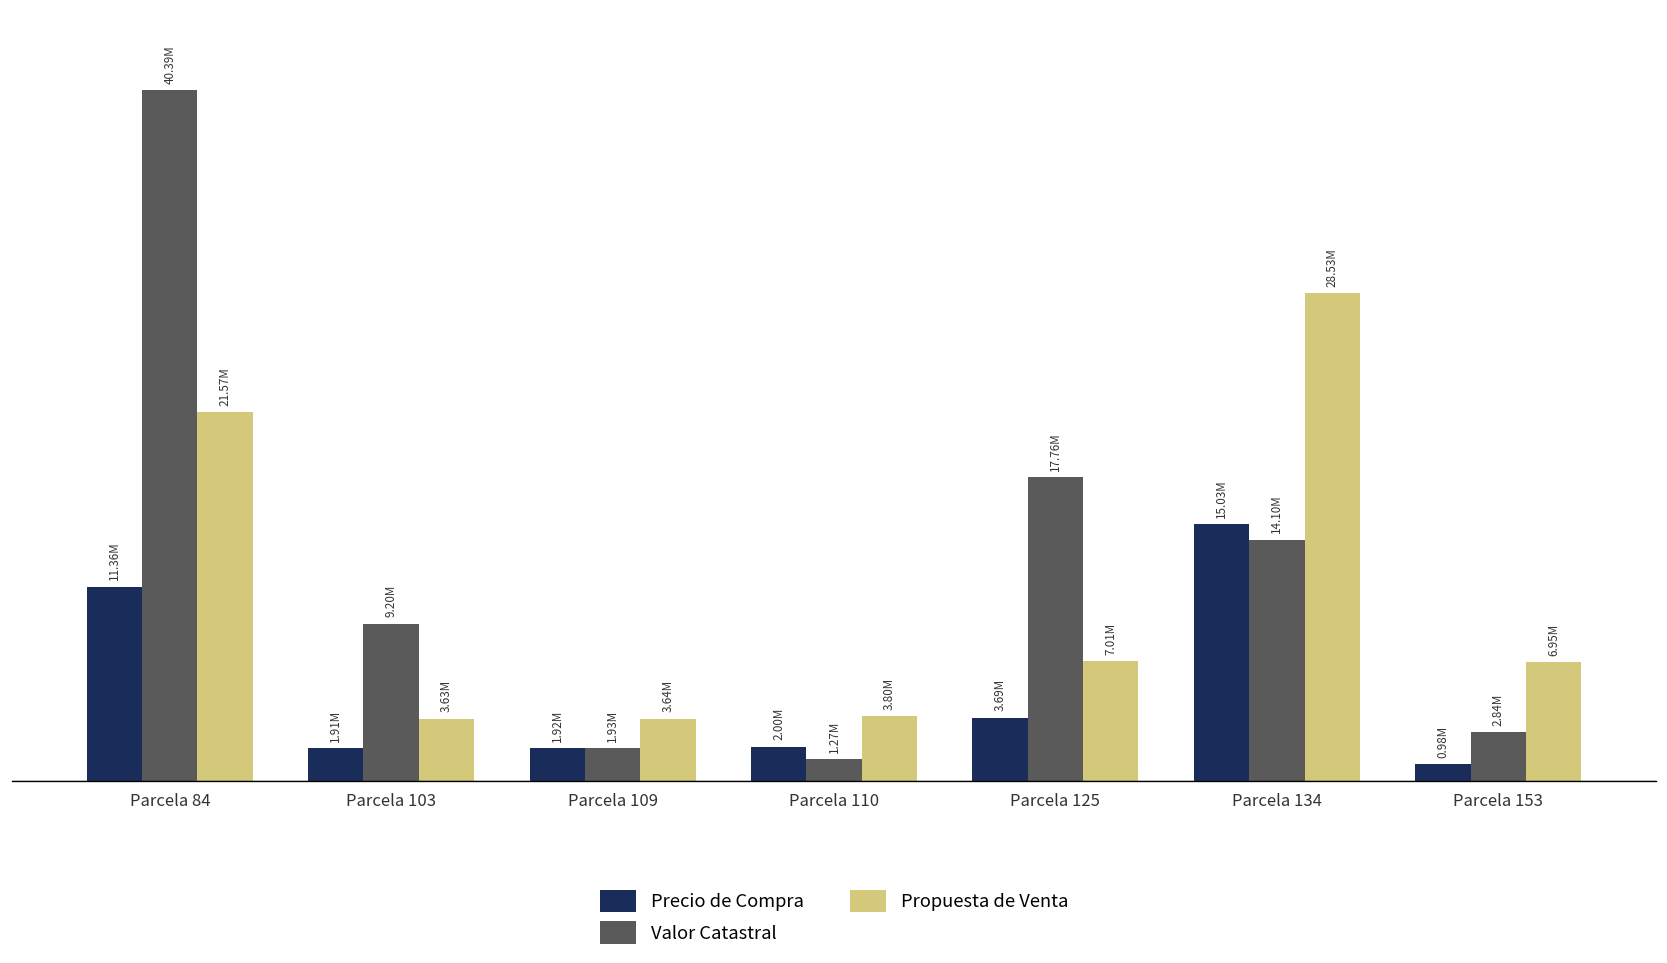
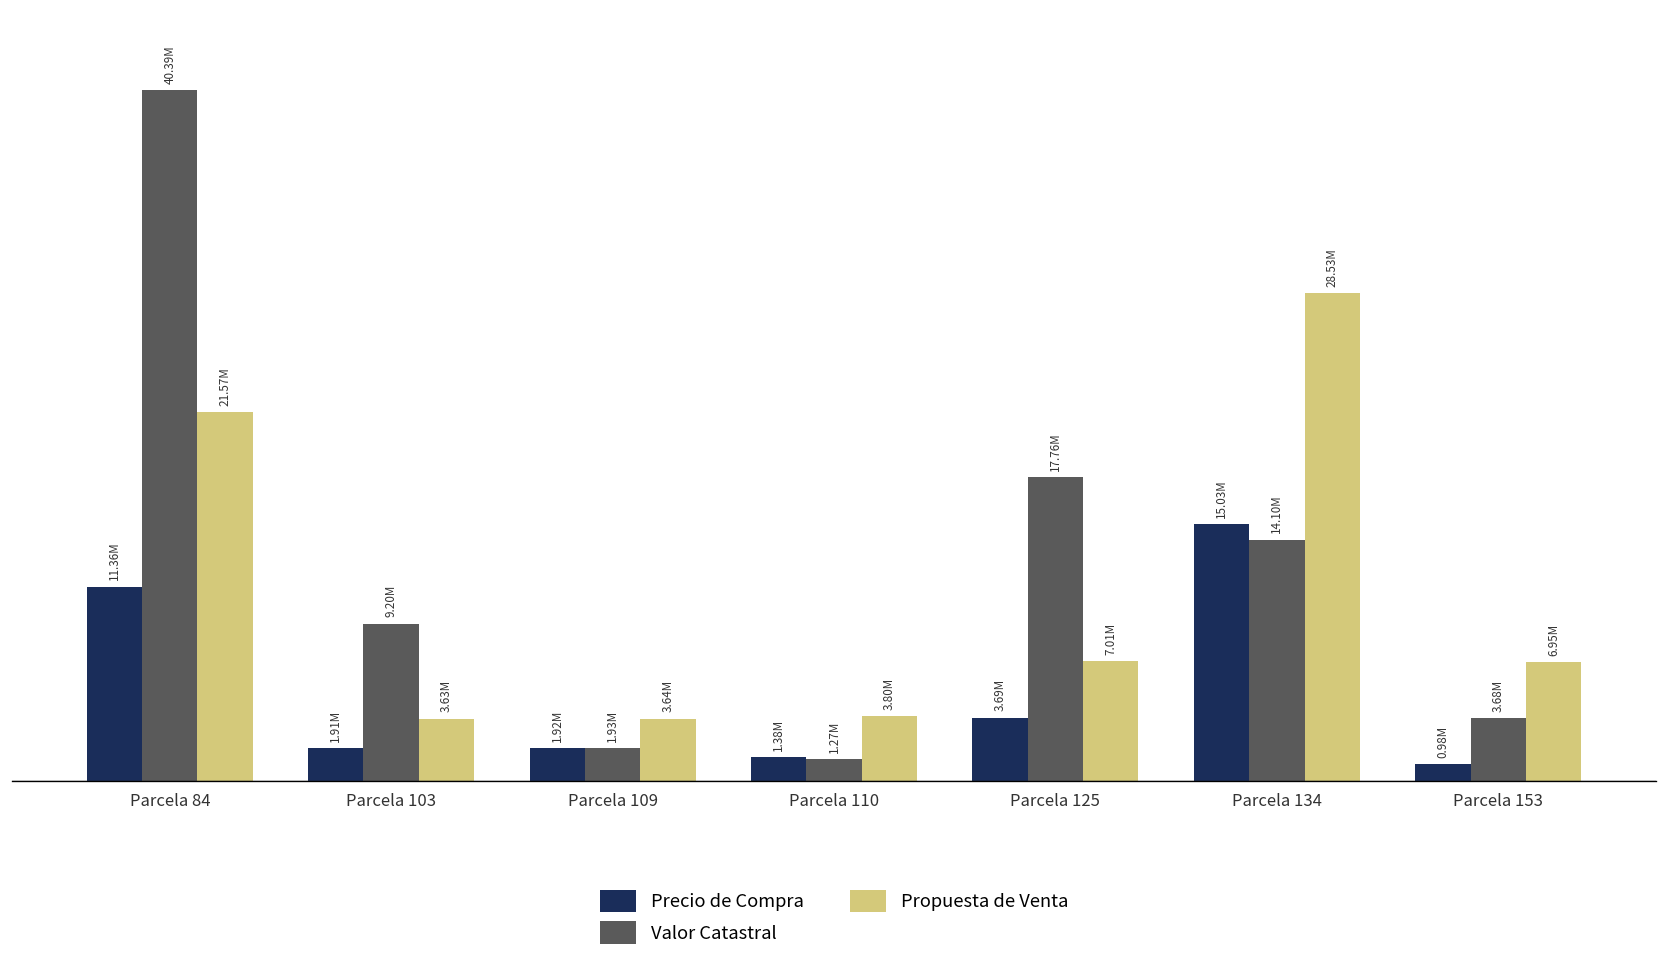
  {
    "Precio de Compra": {
      "Parcela 84": "11.36M",
      "Parcela 103": "1.91M",
      "Parcela 109": "1.92M",
-     "Parcela 110": "2.00M",
+     "Parcela 110": "1.38M",
      "Parcela 125": "3.69M",
      "Parcela 134": "15.03M",
      "Parcela 153": "0.98M"
    },
    "Valor Catastral": {
      "Parcela 84": "40.39M",
      "Parcela 103": "9.20M",
      "Parcela 109": "1.93M",
      "Parcela 110": "1.27M",
      "Parcela 125": "17.76M",
      "Parcela 134": "14.10M",
-     "Parcela 153": "2.84M"
+     "Parcela 153": "3.68M"
    },
    "Propuesta de Venta": {
      "Parcela 84": "21.57M",
      "Parcela 103": "3.63M",
      "Parcela 109": "3.64M",
      "Parcela 110": "3.80M",
      "Parcela 125": "7.01M",
      "Parcela 134": "28.53M",
      "Parcela 153": "6.95M"
    }
  }
